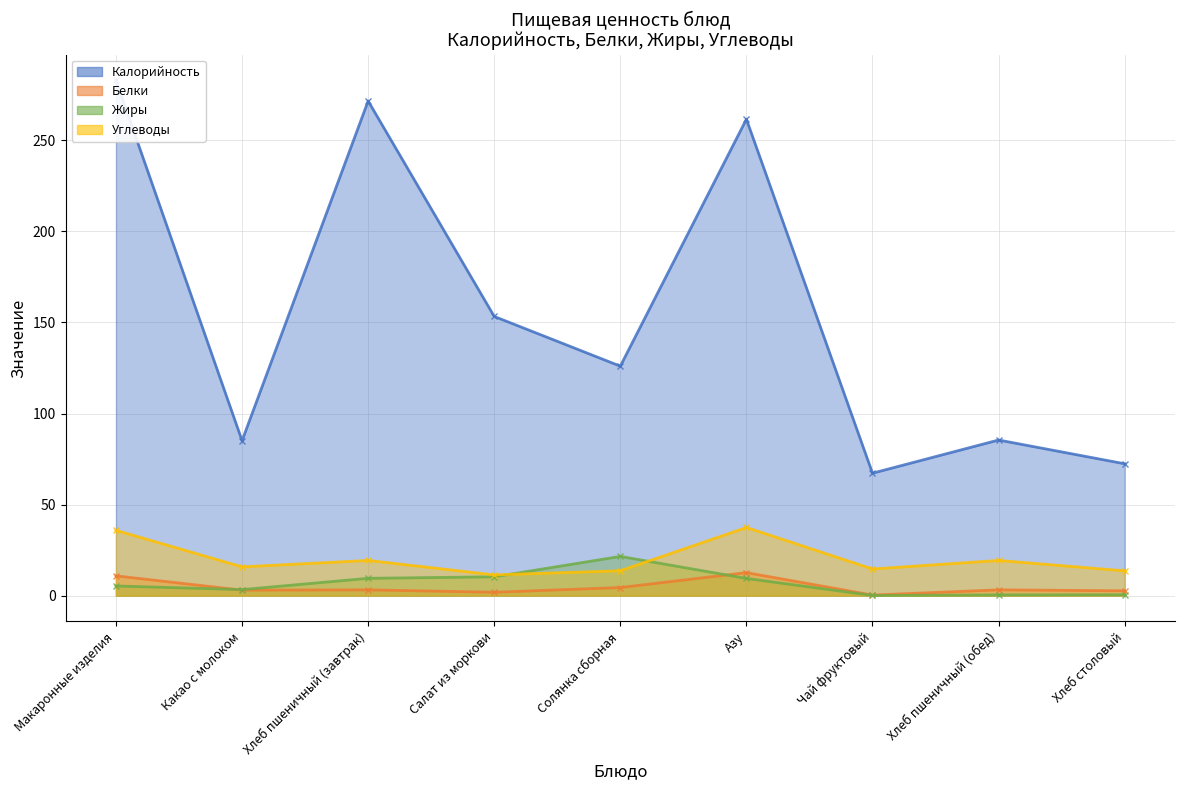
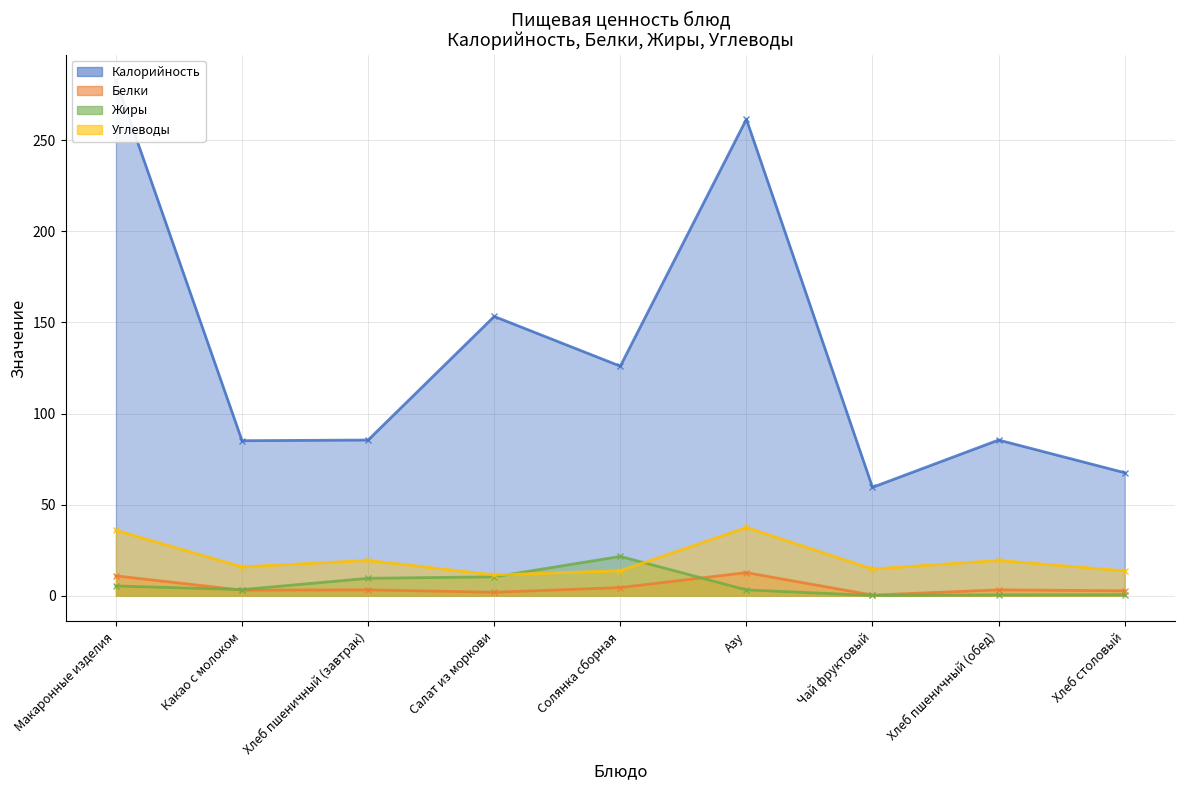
  {
    "Калорийность": {
      "Какао с молоком": 85,
-     "Хлеб пшеничный (завтрак)": 272,
+     "Хлеб пшеничный (завтрак)": 85,
      "Салат из моркови": 153,
      "Солянка сборная": 126,
      "Азу": 262,
-     "Чай фруктовый": 67,
+     "Чай фруктовый": 59,
      "Хлеб пшеничный (обед)": 85,
-     "Хлеб столовый": 72
+     "Хлеб столовый": 68
    },
    "Жиры": {
      "Макаронные изделия": 5,
      "Хлеб пшеничный (завтрак)": 10,
      "Солянка сборная": 22,
-     "Азу": 9,
+     "Азу": 3,
      "Хлеб пшеничный (обед)": 0,
      "Хлеб столовый": 0
    }
  }
